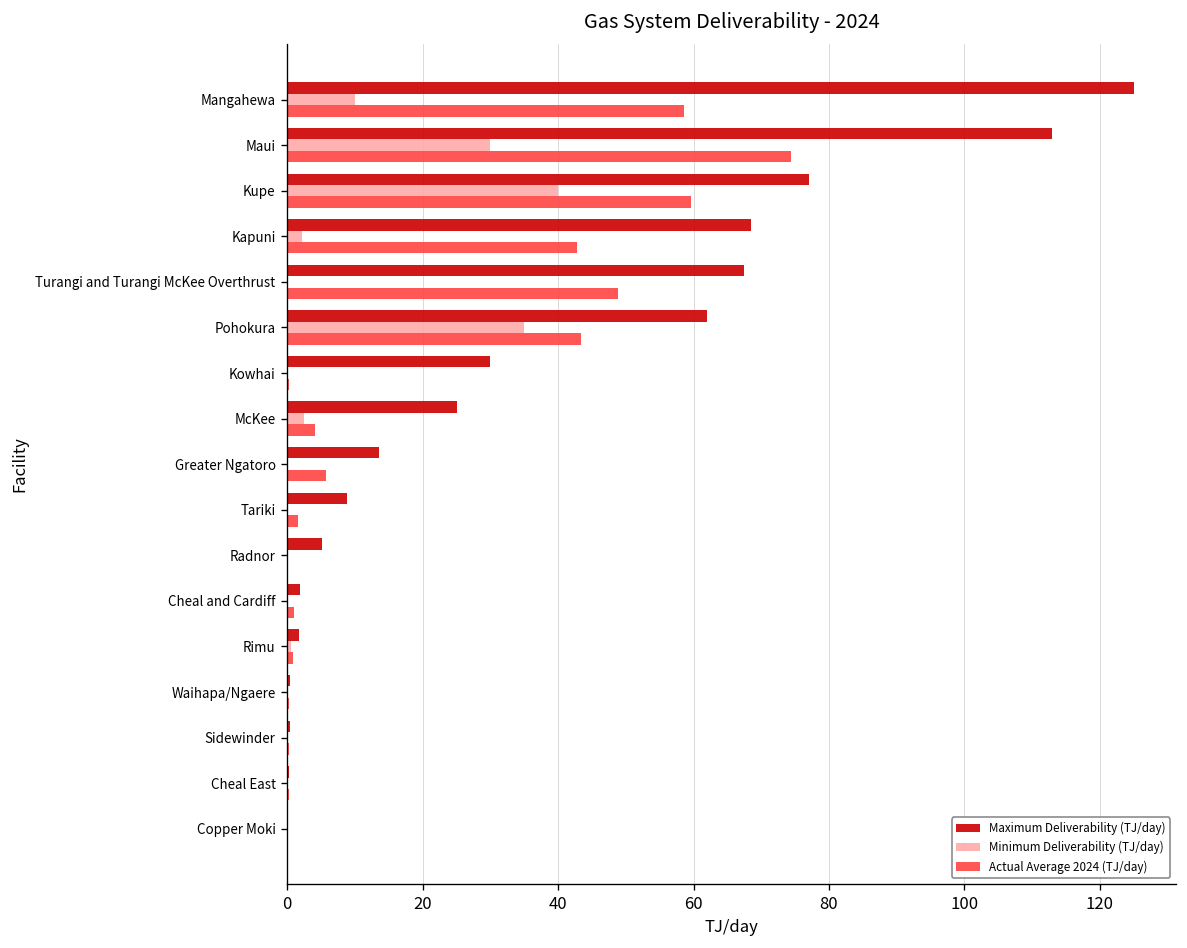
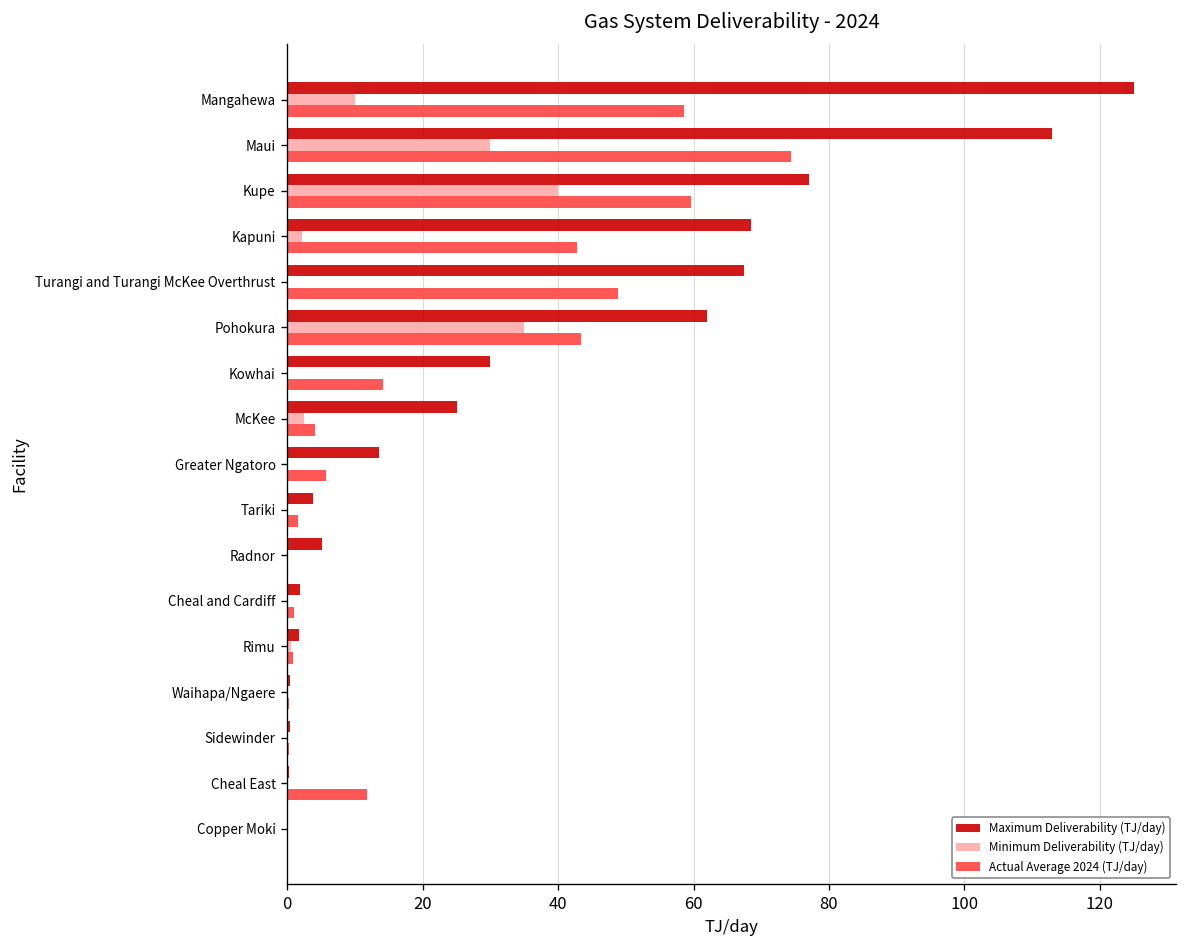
  {
    "Maximum Deliverability (TJ/day)": {
      "Mangahewa": 125,
      "Maui": 113,
      "Kupe": 77,
      "Kapuni": 68,
      "Turangi and Turangi McKee Overthrust": 68,
      "Pohokura": 62,
      "Kowhai": 30,
      "McKee": 25,
      "Greater Ngatoro": 14,
-     "Tariki": 9,
+     "Tariki": 4,
      "Radnor": 5,
      "Cheal and Cardiff": 2,
      "Rimu": 2
    },
    "Minimum Deliverability (TJ/day)": {
      "Mangahewa": 10,
      "Maui": 30,
      "Kupe": 40,
      "Kapuni": 2,
      "Turangi and Turangi McKee Overthrust": 0,
      "Pohokura": 35,
      "Kowhai": 0,
      "McKee": 3,
      "Greater Ngatoro": 0,
      "Tariki": 0,
      "Radnor": 0,
      "Cheal and Cardiff": 0,
      "Rimu": 1,
      "Waihapa/Ngaere": 0,
      "Sidewinder": 0,
      "Cheal East": 0,
      "Copper Moki": 0
    },
    "Actual Average 2024 (TJ/day)": {
      "Mangahewa": 59,
      "Maui": 74,
      "Kupe": 60,
      "Kapuni": 43,
      "Turangi and Turangi McKee Overthrust": 49,
      "Pohokura": 43,
-     "Kowhai": 0,
+     "Kowhai": 14,
      "McKee": 4,
      "Greater Ngatoro": 6,
      "Tariki": 2,
      "Radnor": 0,
      "Cheal and Cardiff": 1,
      "Rimu": 1,
-     "Cheal East": 0
+     "Cheal East": 12
    }
  }
